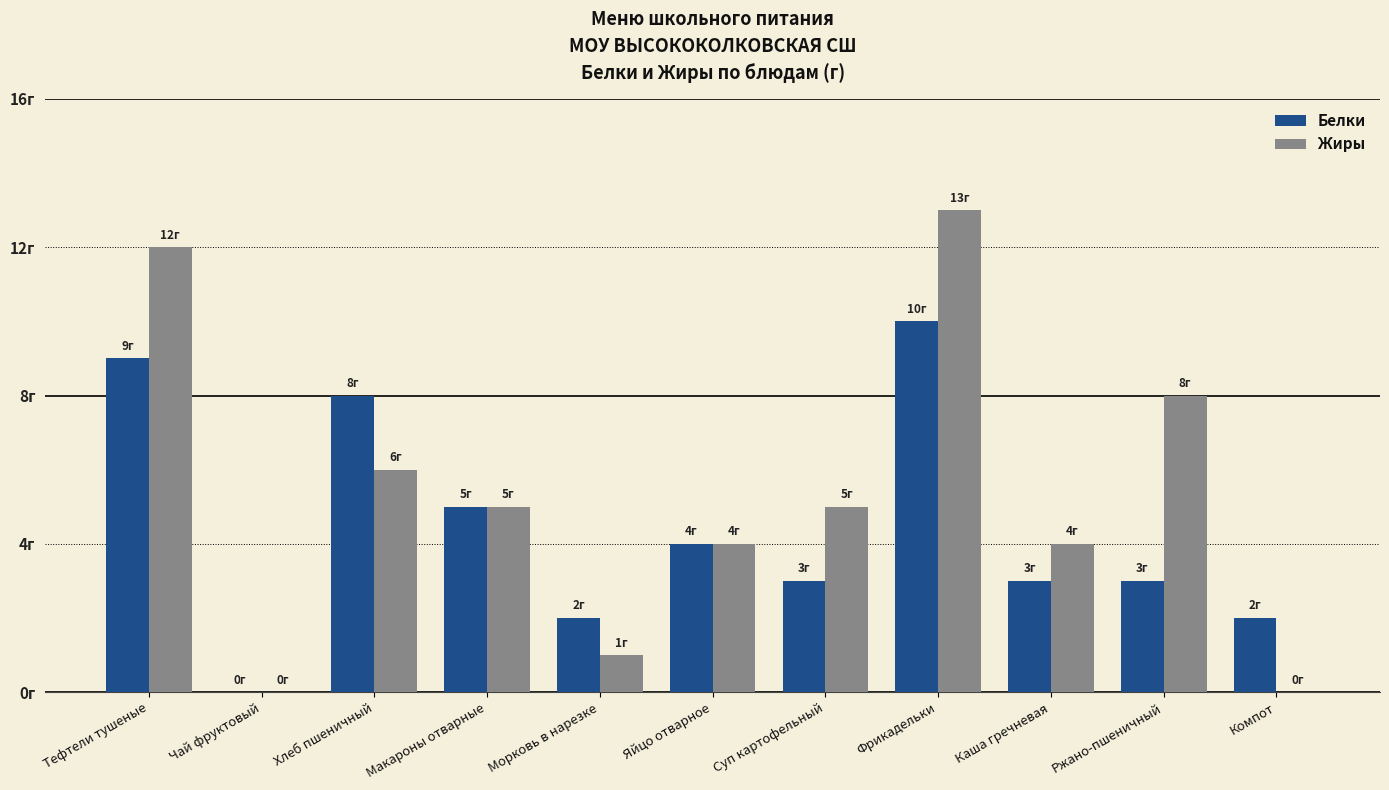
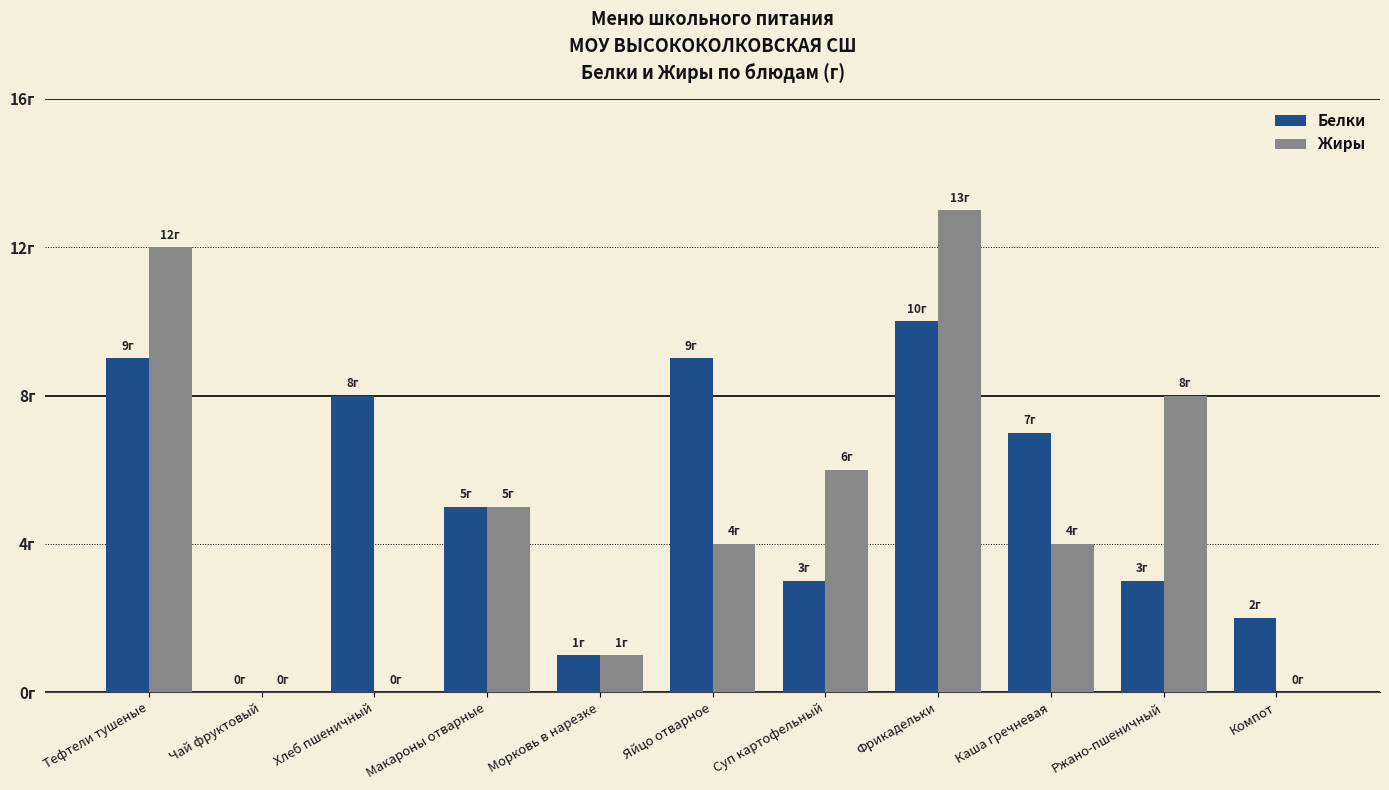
  {
    "Белки": {
      "Тефтели тушеные": "9г",
      "Чай фруктовый": "0г",
      "Хлеб пшеничный": "8г",
      "Макароны отварные": "5г",
-     "Морковь в нарезке": "2г",
-     "Яйцо отварное": "4г",
+     "Морковь в нарезке": "1г",
+     "Яйцо отварное": "9г",
      "Суп картофельный": "3г",
      "Фрикадельки": "10г",
-     "Каша гречневая": "3г",
+     "Каша гречневая": "7г",
      "Ржано-пшеничный": "3г",
      "Компот": "2г"
    },
    "Жиры": {
      "Тефтели тушеные": "12г",
      "Чай фруктовый": "0г",
-     "Хлеб пшеничный": "6г",
+     "Хлеб пшеничный": "0г",
      "Макароны отварные": "5г",
      "Морковь в нарезке": "1г",
      "Яйцо отварное": "4г",
-     "Суп картофельный": "5г",
+     "Суп картофельный": "6г",
      "Фрикадельки": "13г",
      "Каша гречневая": "4г",
      "Ржано-пшеничный": "8г",
      "Компот": "0г"
    }
  }
